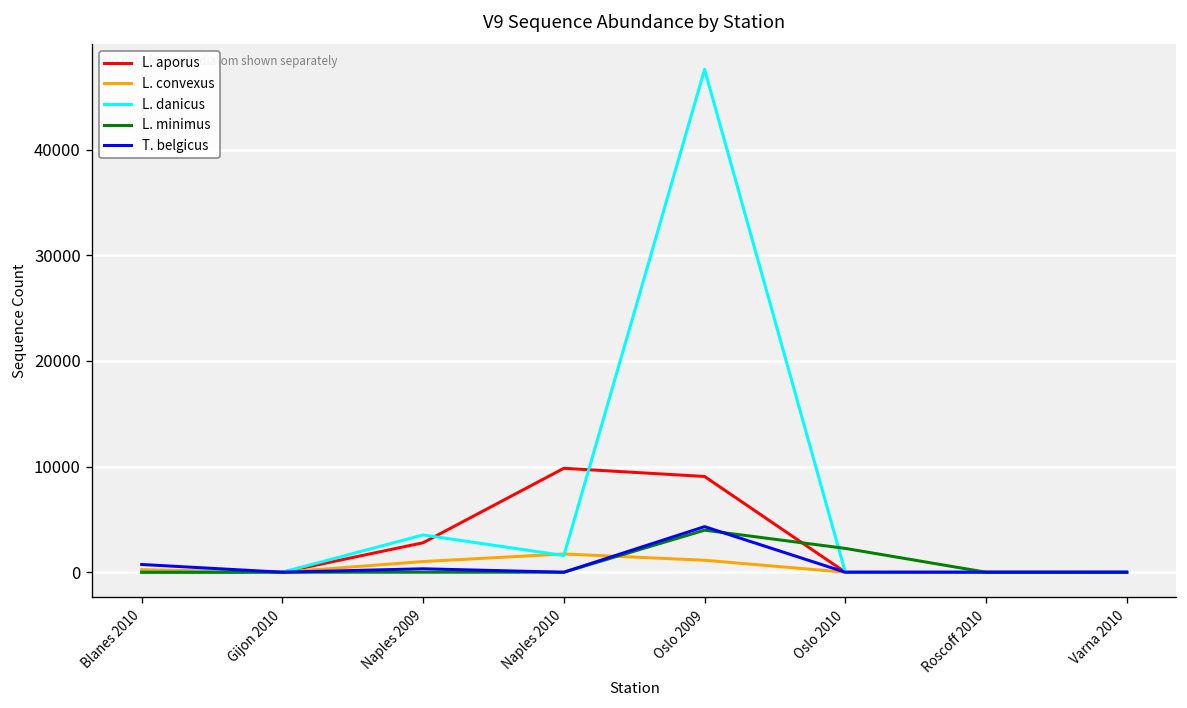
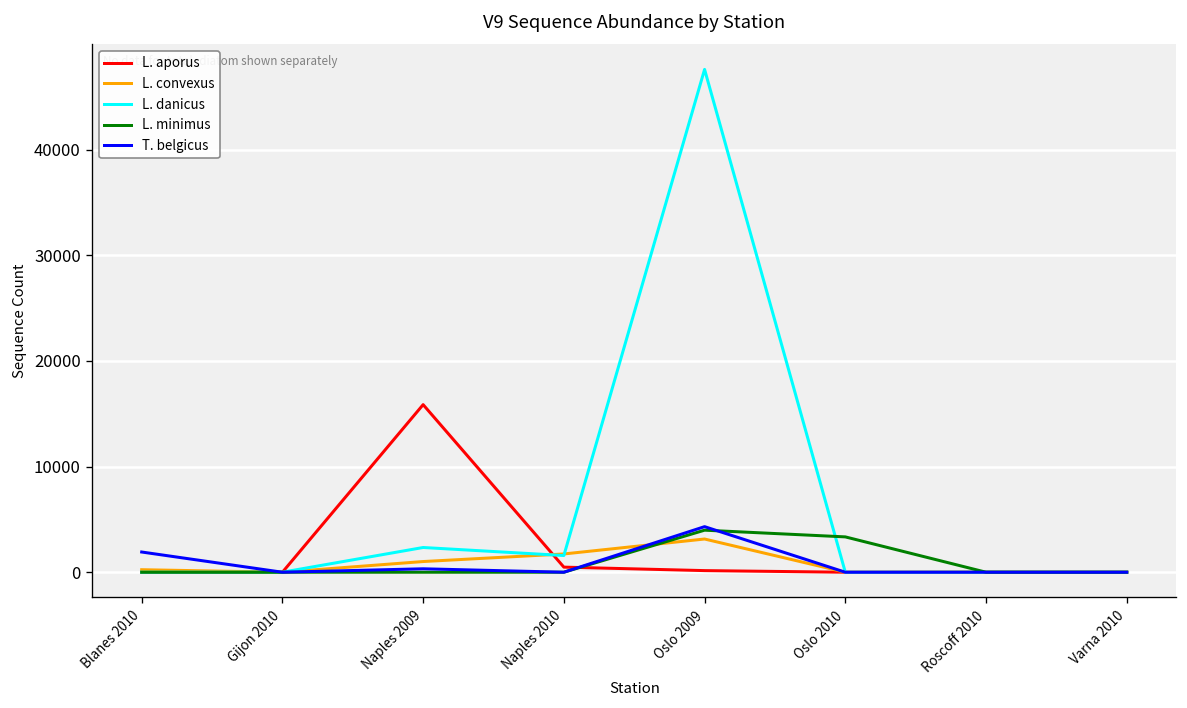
  {
    "L. aporus": {
-     "Naples 2009": 3000,
-     "Naples 2010": 10000,
-     "Oslo 2009": 9000
+     "Naples 2009": 16000,
+     "Naples 2010": 0,
+     "Oslo 2009": 0
    },
    "L. convexus": {
      "Naples 2009": 1000,
-     "Oslo 2009": 1000
+     "Oslo 2009": 3000
    },
    "L. danicus": {
-     "Naples 2009": 4000,
+     "Naples 2009": 2000,
      "Oslo 2009": 48000
    },
    "L. minimus": {
      "Naples 2009": 0,
      "Oslo 2009": 4000,
-     "Oslo 2010": 2000
+     "Oslo 2010": 3000
    },
    "T. belgicus": {
-     "Blanes 2010": 1000,
+     "Blanes 2010": 2000,
      "Naples 2009": 0,
      "Oslo 2009": 4000
    }
  }
